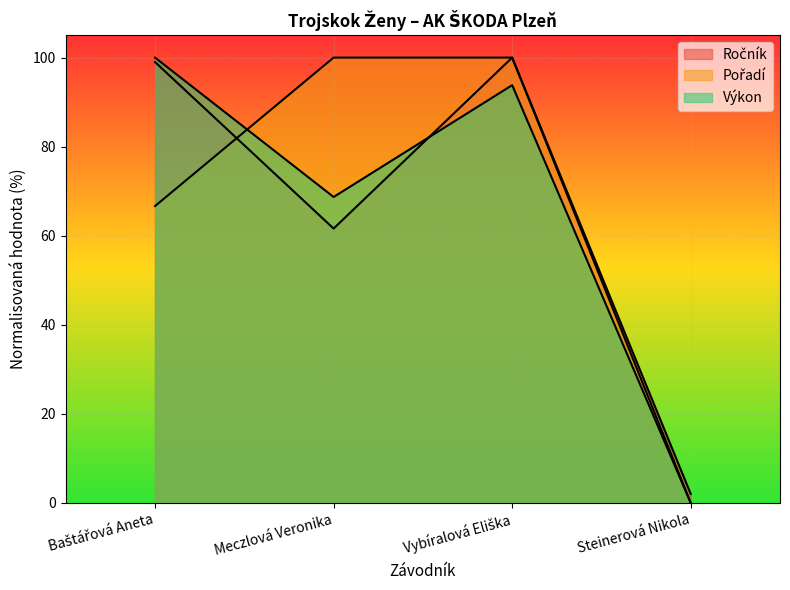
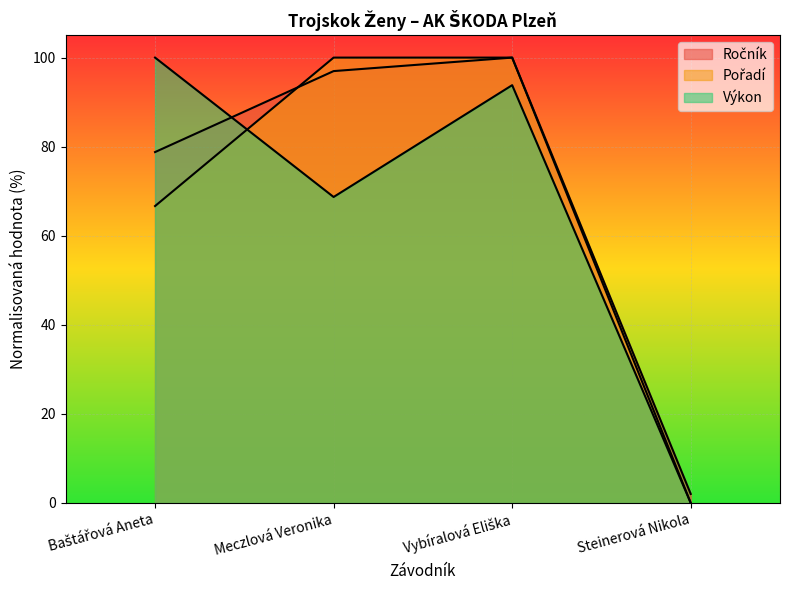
  {
    "Ročník": {
-     "Baštářová Aneta": 99,
-     "Meczlová Veronika": 62,
+     "Baštářová Aneta": 79,
+     "Meczlová Veronika": 97,
      "Steinerová Nikola": 2
    },
    "Pořadí": {
      "Baštářová Aneta": 67,
      "Meczlová Veronika": 100
    },
    "Výkon": {
      "Baštářová Aneta": 100,
      "Meczlová Veronika": 69,
      "Vybíralová Eliška": 94
    }
  }
